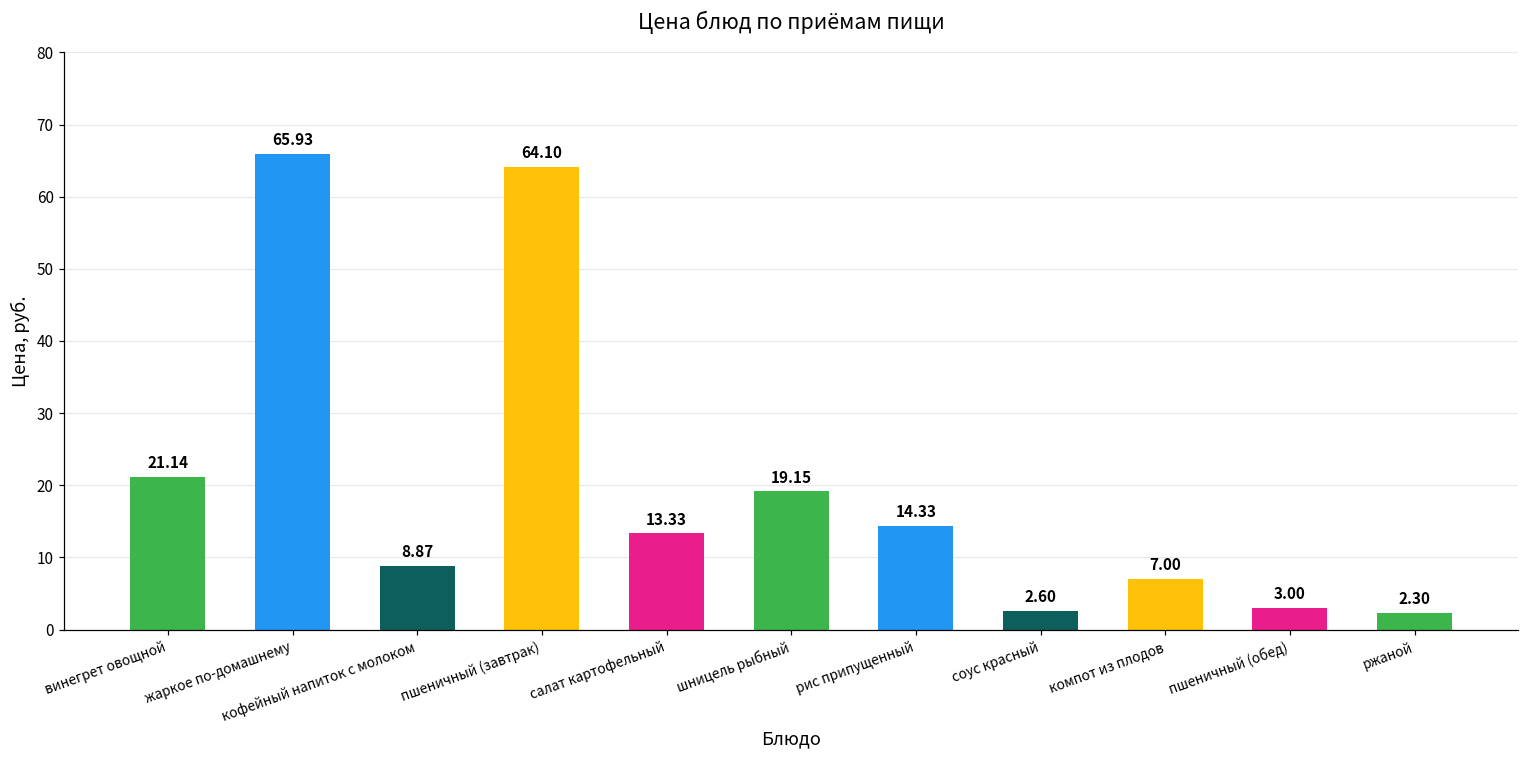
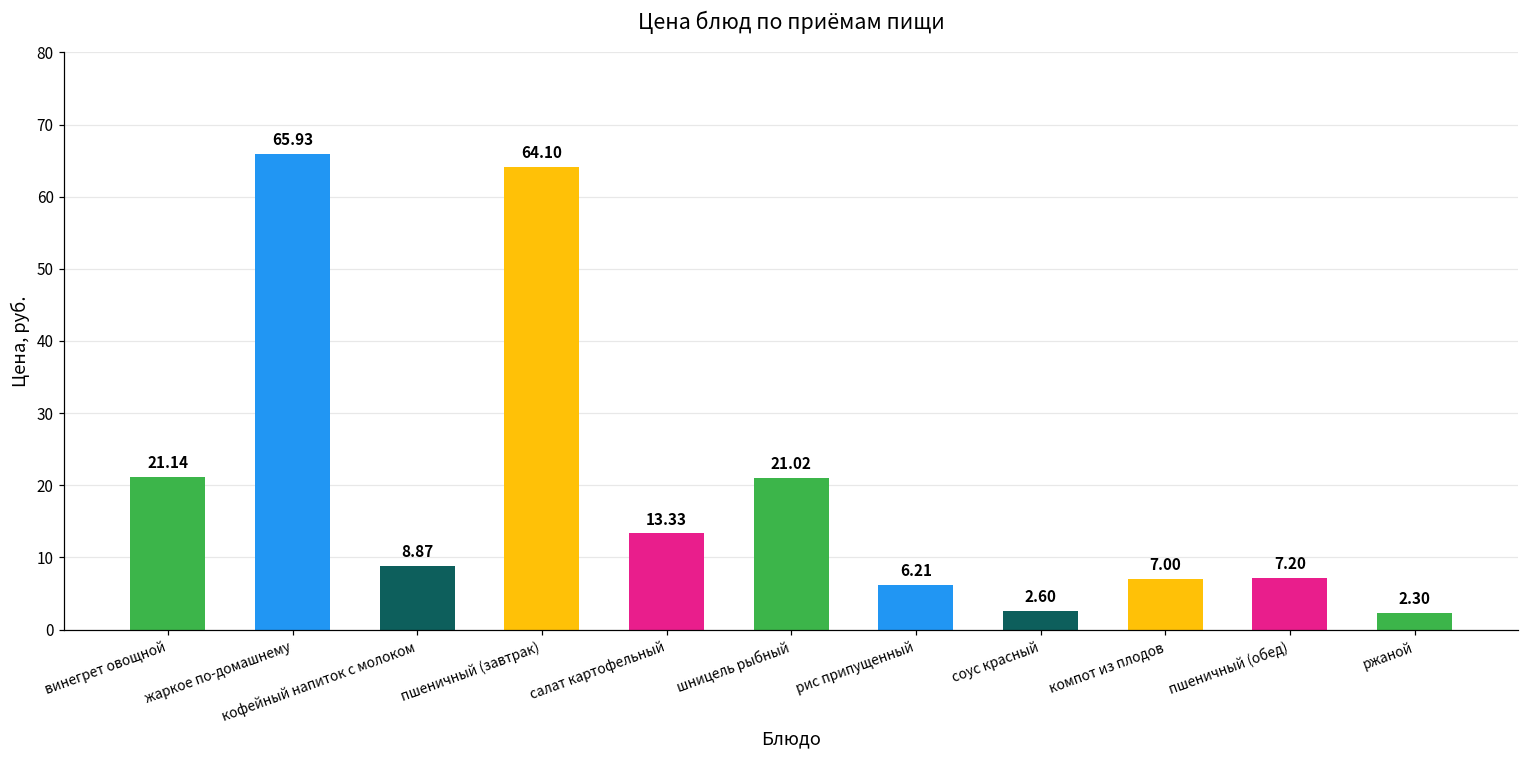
  {
    "винегрет овощной": 21.14,
    "жаркое по-домашнему": 65.93,
    "кофейный напиток с молоком": 8.87,
    "пшеничный (завтрак)": 64.10,
    "салат картофельный": 13.33,
-   "шницель рыбный": 19.15,
-   "рис припущенный": 14.33,
+   "шницель рыбный": 21.02,
+   "рис припущенный": 6.21,
    "соус красный": 2.60,
    "компот из плодов": 7.00,
-   "пшеничный (обед)": 3.00,
+   "пшеничный (обед)": 7.20,
    "ржаной": 2.30
  }
